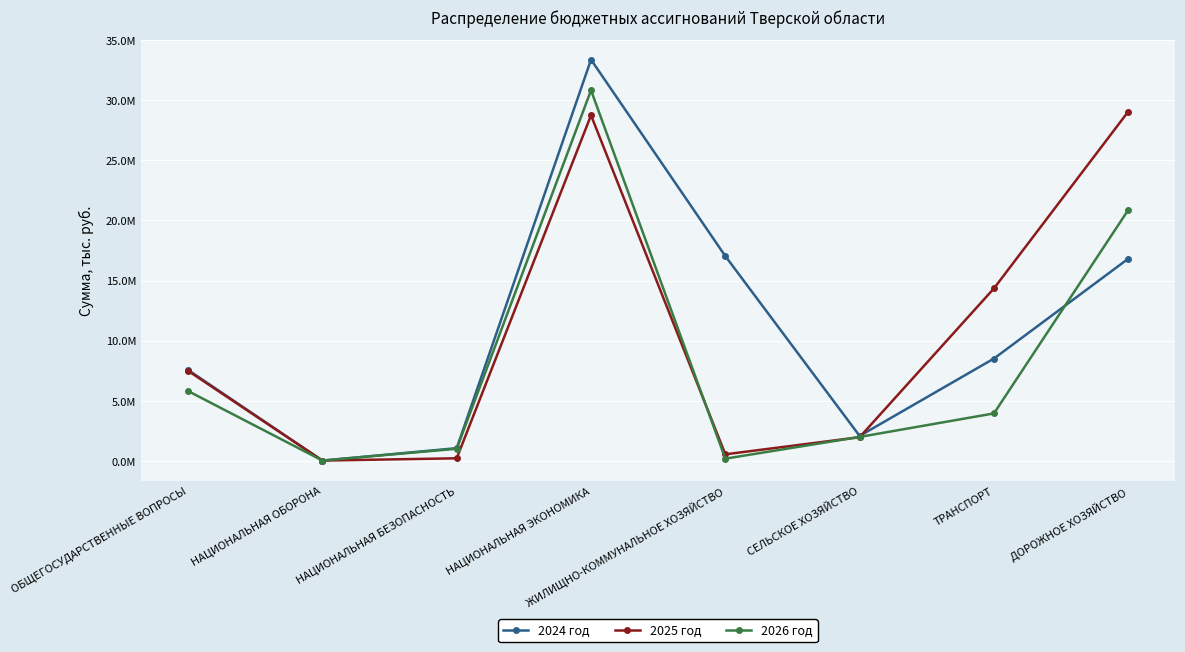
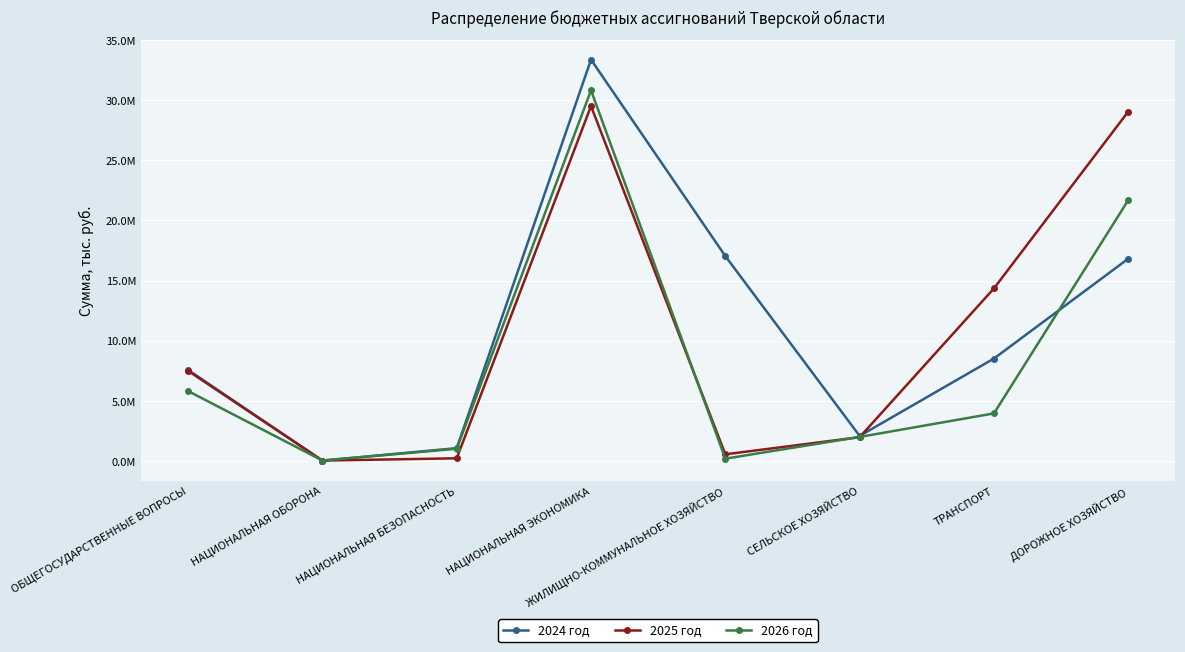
  {
    "2024 год": {
      "НАЦИОНАЛЬНАЯ ЭКОНОМИКА": 33400000,
      "ЖИЛИЩНО-КОММУНАЛЬНОЕ ХОЗЯЙСТВО": 17000000,
      "ТРАНСПОРТ": 8500000,
      "ДОРОЖНОЕ ХОЗЯЙСТВО": 16800000
    },
    "2025 год": {
      "НАЦИОНАЛЬНАЯ БЕЗОПАСНОСТЬ": 200000,
-     "НАЦИОНАЛЬНАЯ ЭКОНОМИКА": 28700000,
+     "НАЦИОНАЛЬНАЯ ЭКОНОМИКА": 29500000,
      "ЖИЛИЩНО-КОММУНАЛЬНОЕ ХОЗЯЙСТВО": 600000,
      "ТРАНСПОРТ": 14300000,
      "ДОРОЖНОЕ ХОЗЯЙСТВО": 29000000
    },
    "2026 год": {
      "ОБЩЕГОСУДАРСТВЕННЫЕ ВОПРОСЫ": 5800000,
      "НАЦИОНАЛЬНАЯ ЭКОНОМИКА": 30800000,
      "ЖИЛИЩНО-КОММУНАЛЬНОЕ ХОЗЯЙСТВО": 200000,
      "ТРАНСПОРТ": 4000000,
-     "ДОРОЖНОЕ ХОЗЯЙСТВО": 20900000
+     "ДОРОЖНОЕ ХОЗЯЙСТВО": 21700000
    }
  }
